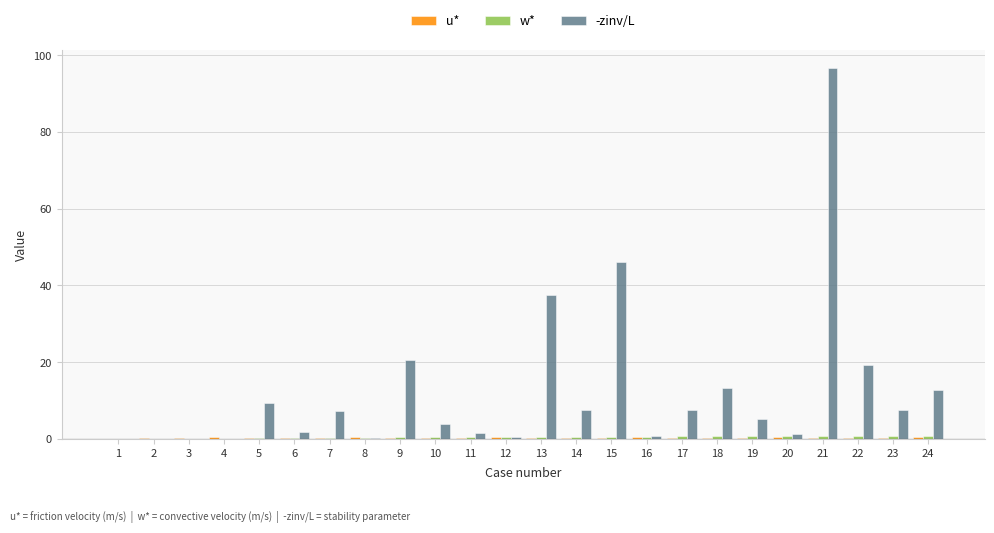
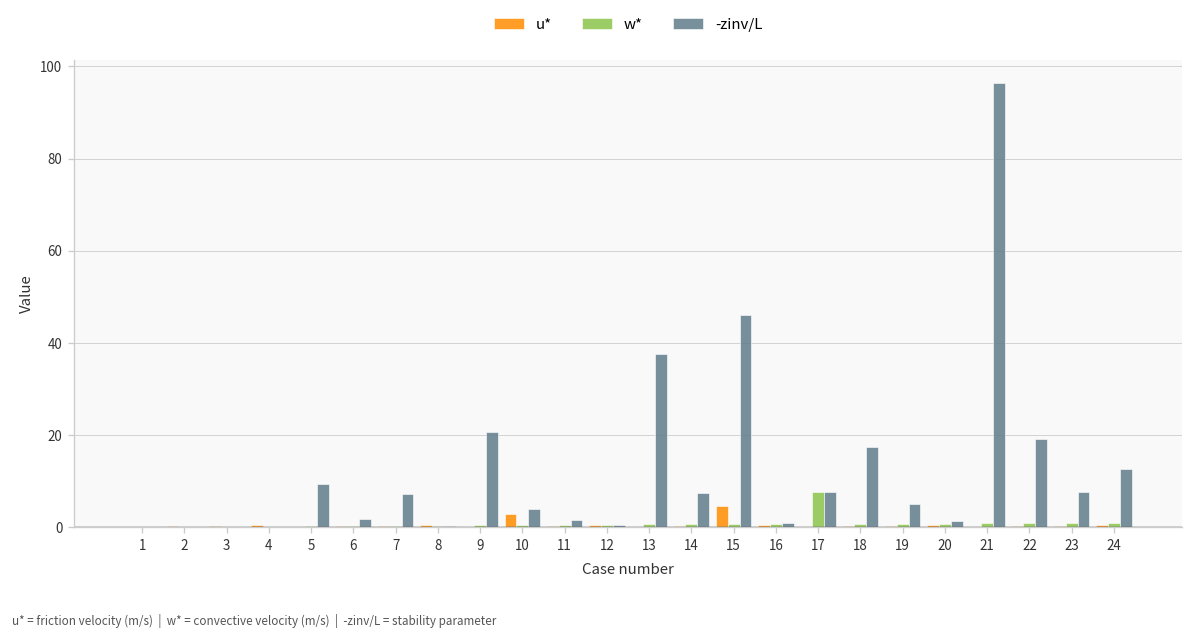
  {
    "u*": {
-     "10": 0,
-     "15": 0
+     "10": 3,
+     "15": 5
    },
    "w*": {
      "1": 0,
      "2": 0,
      "3": 0,
      "4": 0,
-     "17": 1,
+     "17": 8,
      "18": 1,
      "19": 1,
      "20": 1,
      "21": 1,
      "22": 1,
      "23": 1,
      "24": 1
    },
    "-zinv/L": {
      "1": 0,
      "2": 0,
      "3": 0,
      "4": 0,
      "5": 9,
      "6": 2,
      "7": 7,
      "9": 21,
      "10": 4,
      "11": 2,
      "13": 38,
      "14": 8,
      "15": 46,
      "16": 1,
      "17": 8,
-     "18": 13,
+     "18": 17,
      "19": 5,
      "20": 1,
      "21": 97,
      "22": 19,
      "23": 8,
      "24": 13
    }
  }
